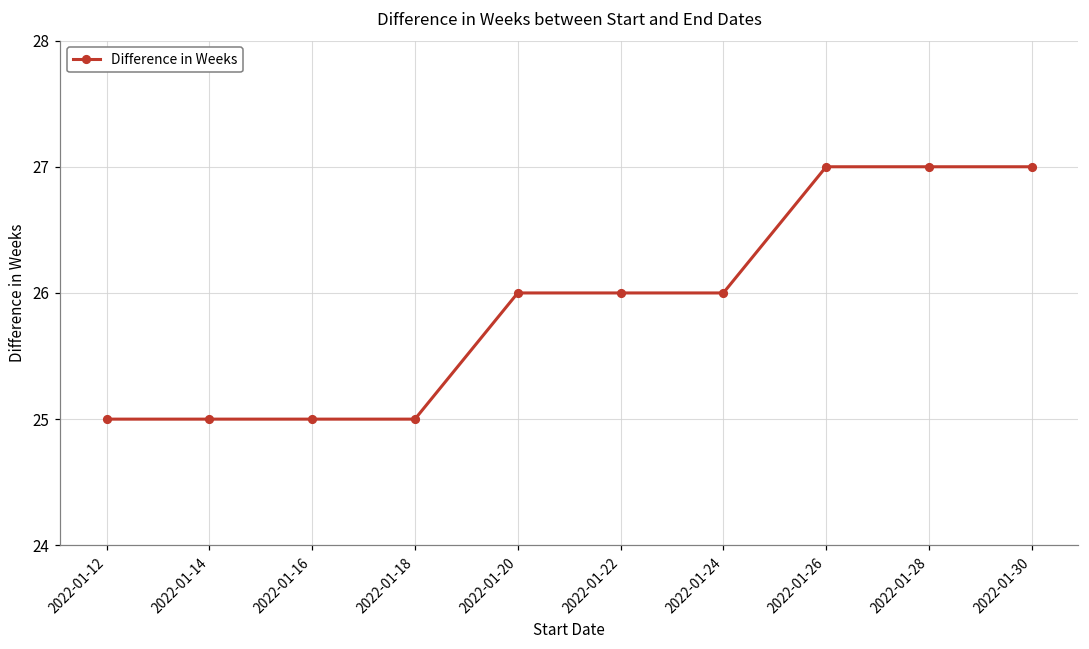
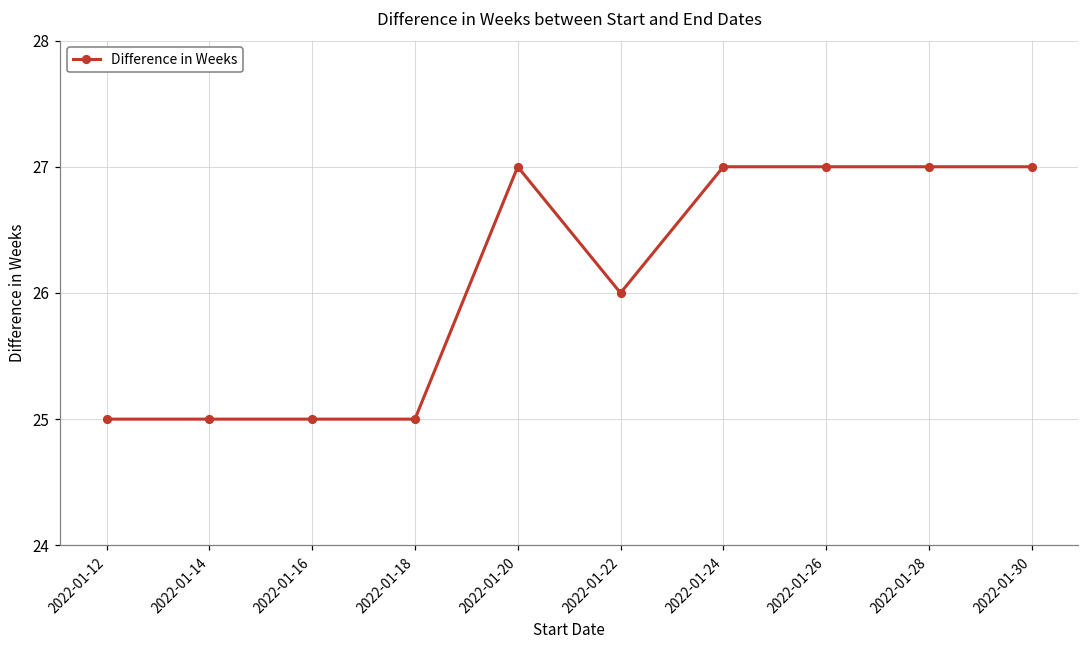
  {
    "2022-01-12": 25,
    "2022-01-14": 25,
    "2022-01-16": 25,
    "2022-01-18": 25,
-   "2022-01-20": 26,
+   "2022-01-20": 27,
    "2022-01-22": 26,
-   "2022-01-24": 26,
+   "2022-01-24": 27,
    "2022-01-26": 27,
    "2022-01-28": 27,
    "2022-01-30": 27
  }
